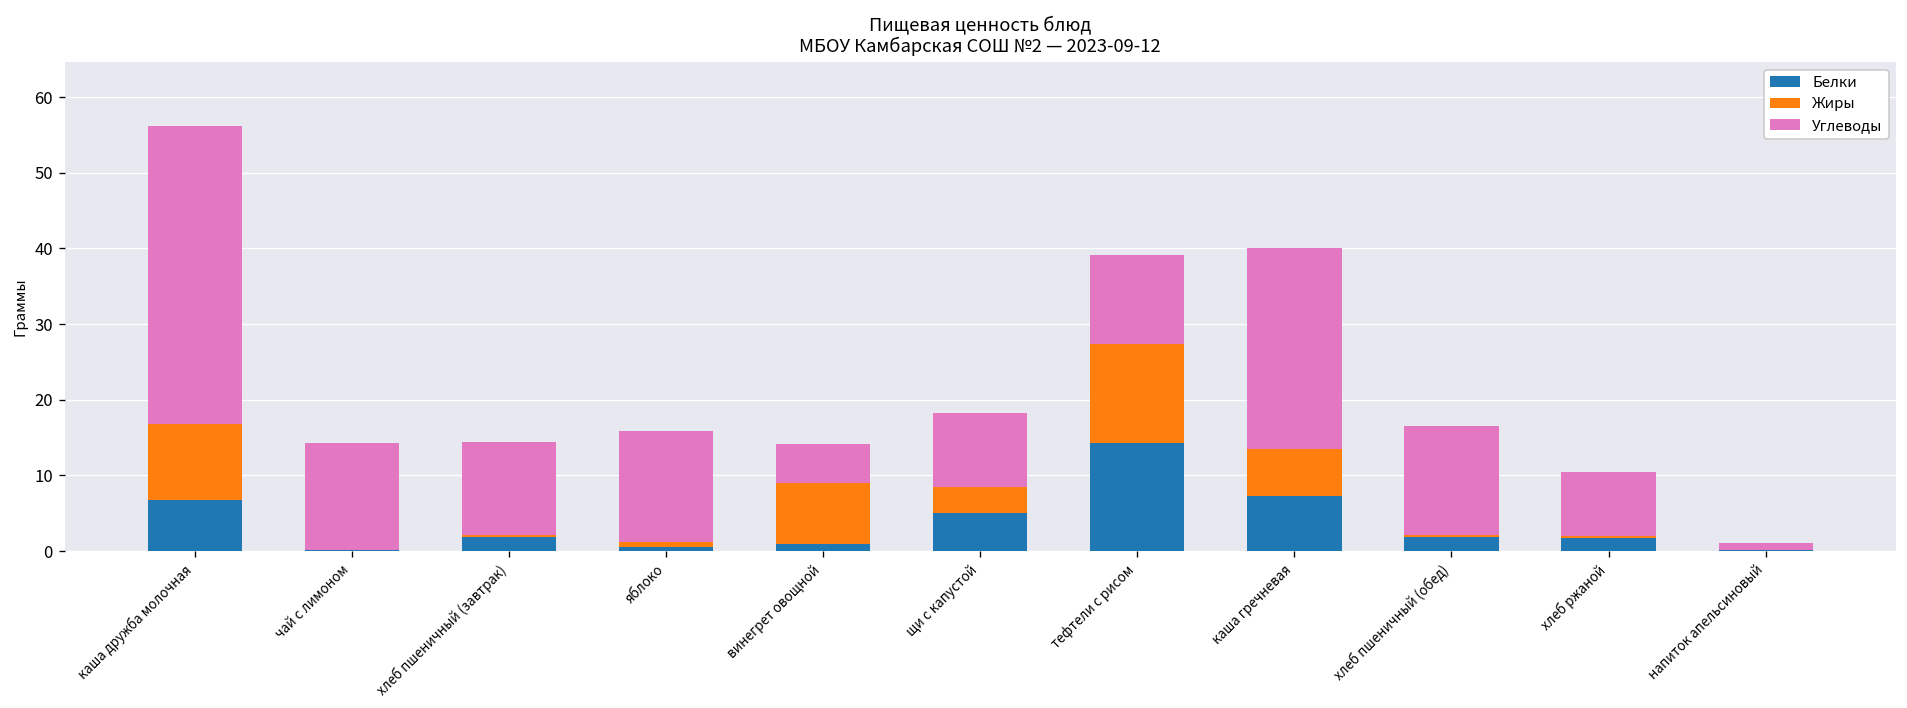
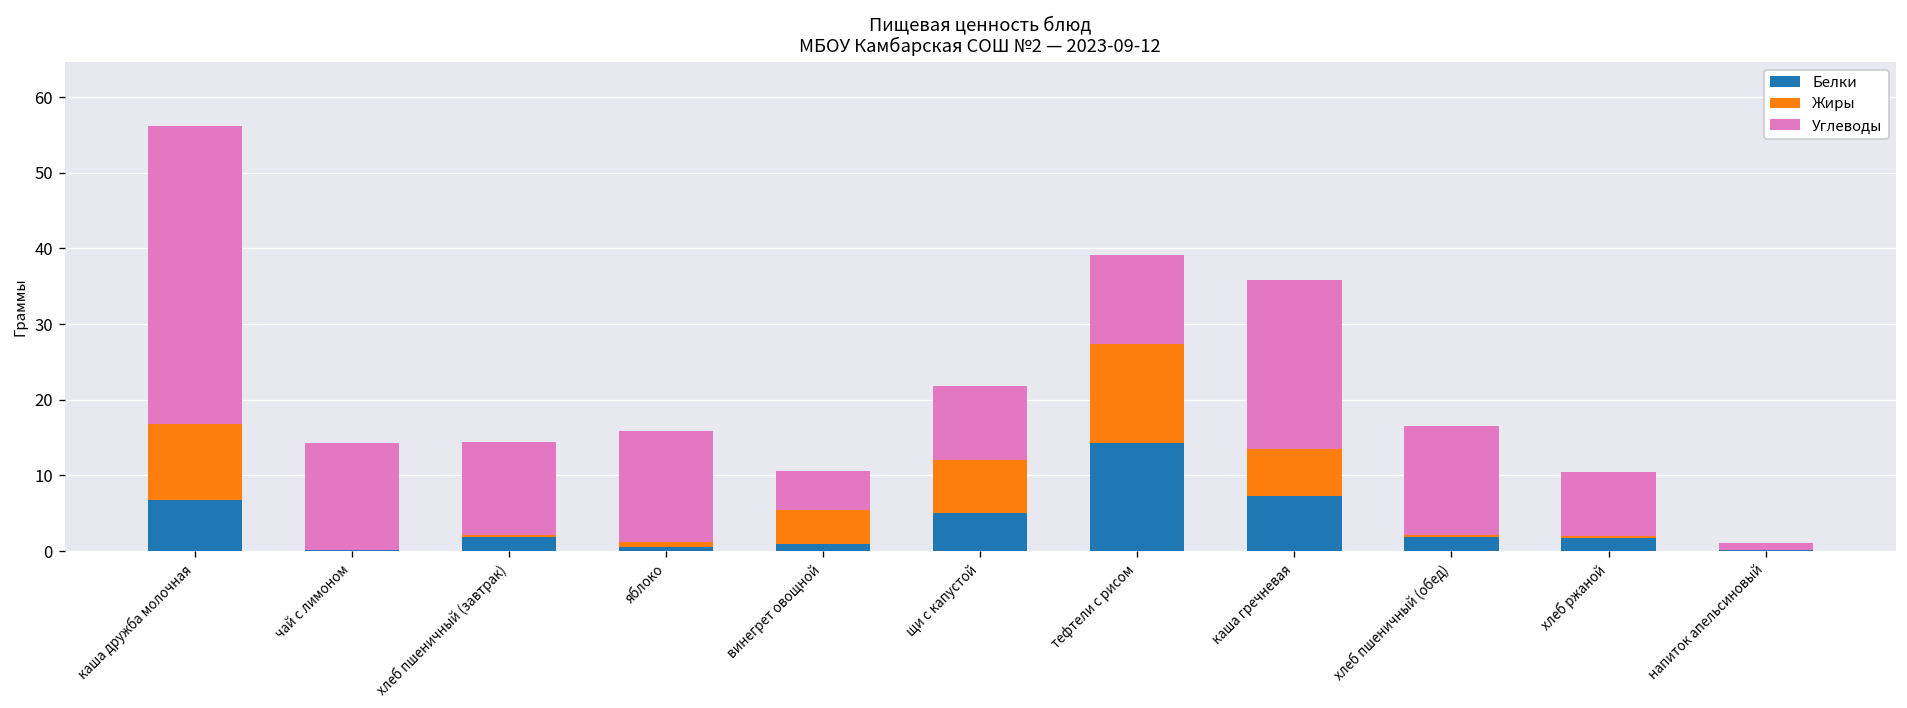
  {
    "Белки": {
      "каша дружба молочная": 7,
      "хлеб пшеничный (завтрак)": 2,
      "яблоко": 1,
      "винегрет овощной": 1,
      "щи с капустой": 5,
      "тефтели с рисом": 14,
      "каша гречневая": 7,
      "хлеб пшеничный (обед)": 2,
      "хлеб ржаной": 2
    },
    "Жиры": {
      "каша дружба молочная": 10,
      "чай с лимоном": 0,
      "яблоко": 1,
-     "винегрет овощной": 8,
-     "щи с капустой": 3,
+     "винегрет овощной": 5,
+     "щи с капустой": 7,
      "тефтели с рисом": 13,
      "каша гречневая": 6,
      "напиток апельсиновый": 0
    },
    "Углеводы": {
      "каша дружба молочная": 39,
      "чай с лимоном": 14,
      "хлеб пшеничный (завтрак)": 12,
      "яблоко": 15,
      "винегрет овощной": 5,
      "щи с капустой": 10,
      "тефтели с рисом": 12,
-     "каша гречневая": 27,
+     "каша гречневая": 22,
      "хлеб пшеничный (обед)": 15,
      "хлеб ржаной": 8,
      "напиток апельсиновый": 1
    }
  }
